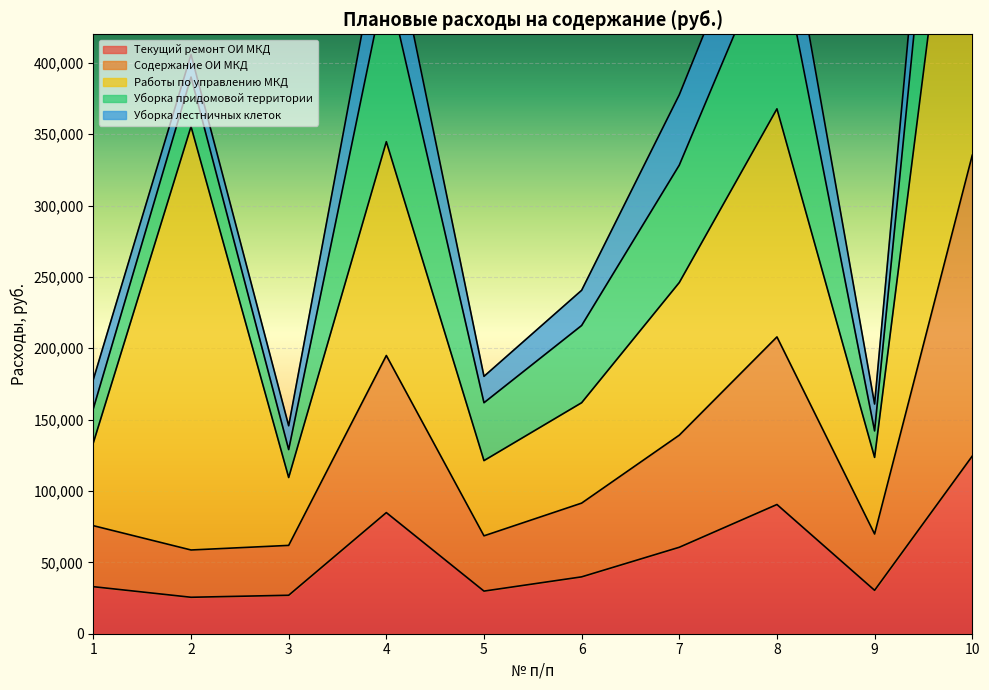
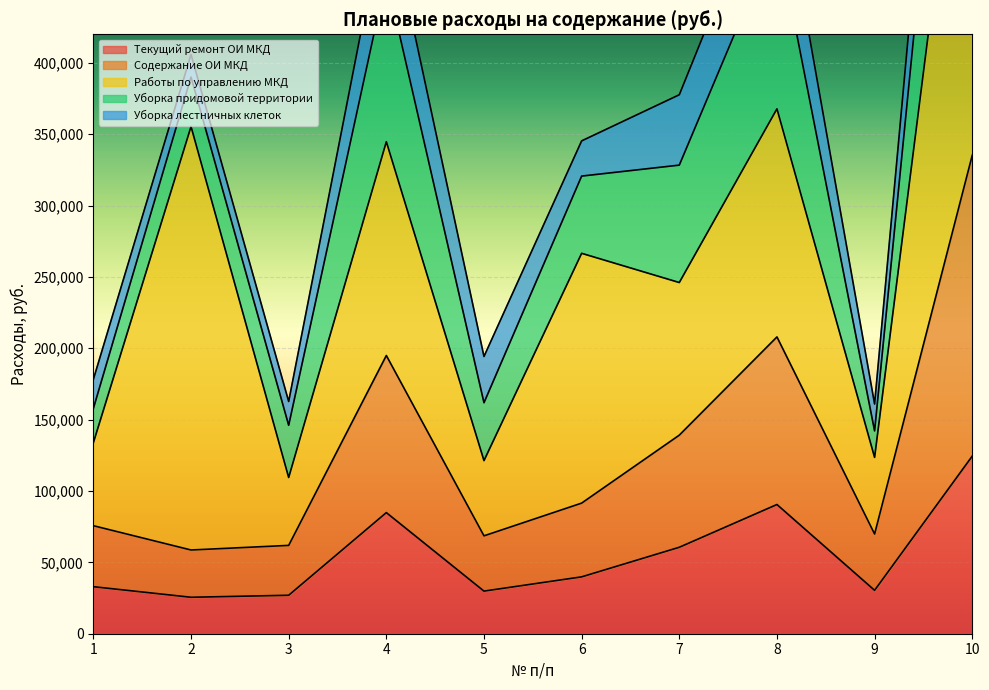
  {
    "Работы по управлению МКД": {
      "1": "58,000",
      "2": "297,000",
      "3": "48,000",
      "4": "150,000",
      "5": "53,000",
-     "6": "70,000",
+     "6": "175,000",
      "7": "107,000",
      "8": "160,000",
      "9": "54,000"
    },
    "Уборка придомовой территории": {
      "1": "24,000",
-     "3": "20,000",
+     "3": "37,000",
      "5": "41,000",
      "6": "54,000",
      "7": "82,000",
      "9": "19,000"
    },
    "Уборка лестничных клеток": {
      "1": "20,000",
      "3": "17,000",
-     "5": "18,000",
+     "5": "32,000",
      "6": "25,000",
      "7": "49,000",
      "9": "19,000"
    }
  }
